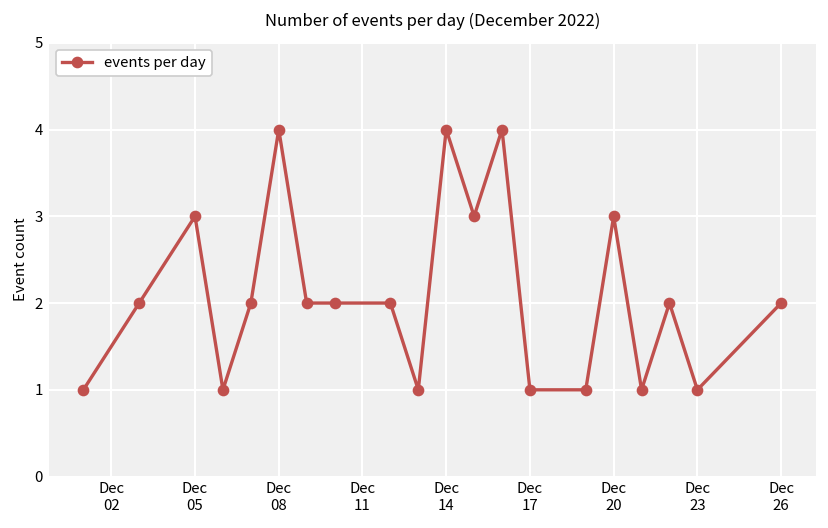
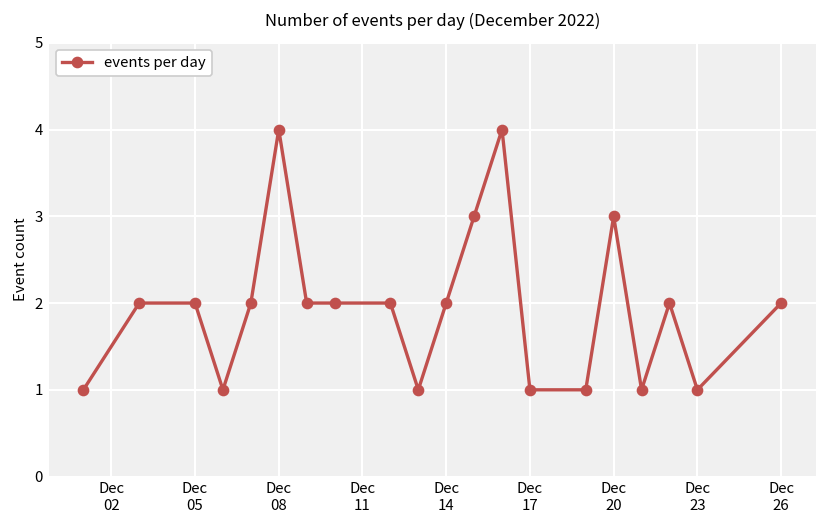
  {
-   "Dec 05": 3,
+   "Dec 05": 2,
    "Dec 08": 4,
-   "Dec 14": 4,
+   "Dec 14": 2,
    "Dec 17": 1,
    "Dec 20": 3,
    "Dec 23": 1,
    "Dec 26": 2
  }
